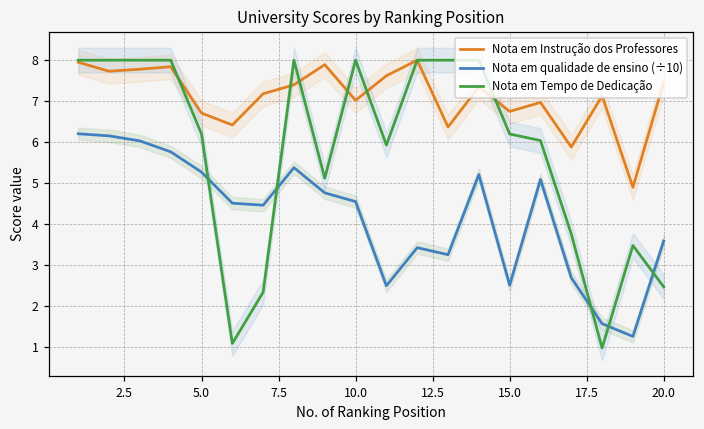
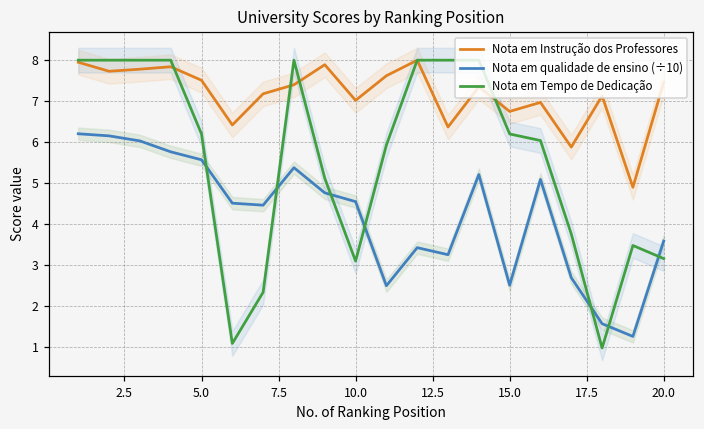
  {
    "Nota em Instrução dos Professores": {
-     "5.0": 6.7,
+     "5.0": 7.5,
      "10.0": 7.0,
      "15.0": 6.8
    },
    "Nota em qualidade de ensino (÷10)": {
-     "5.0": 5.3,
+     "5.0": 5.6,
      "10.0": 4.6,
      "15.0": 2.5,
      "20.0": 3.6
    },
    "Nota em Tempo de Dedicação": {
      "5.0": 6.2,
-     "10.0": 8.0,
+     "10.0": 3.1,
      "15.0": 6.2,
-     "20.0": 2.5
+     "20.0": 3.2
    }
  }
